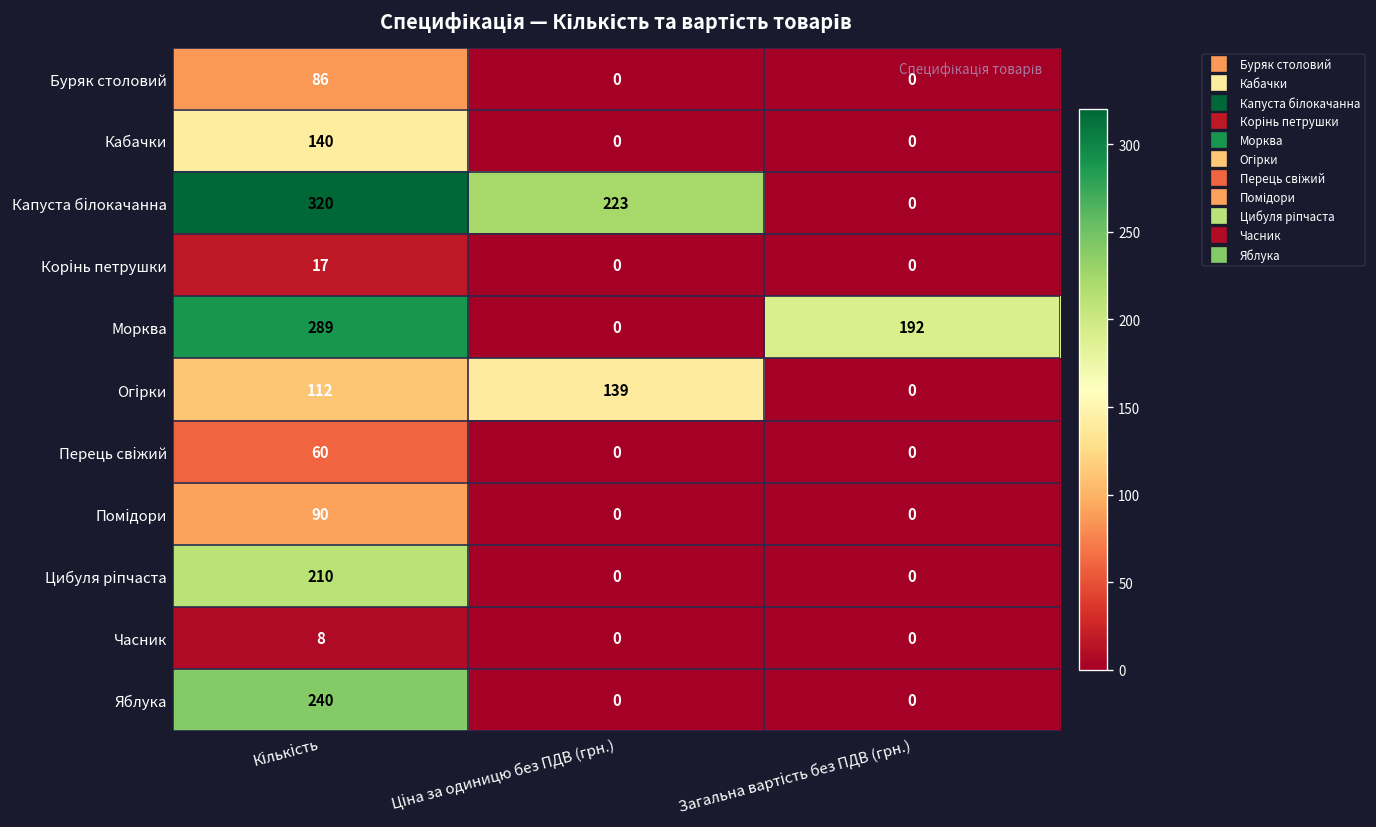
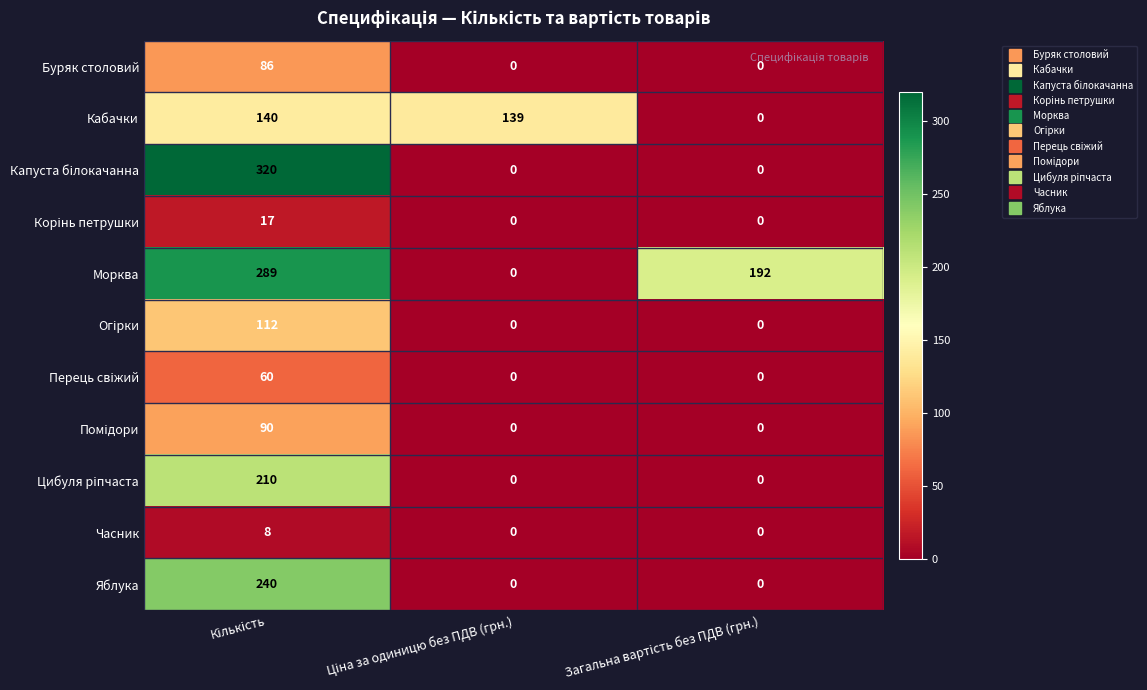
  {
    "Буряк столовий": {
      "Кількість": 86,
      "Ціна за одиницю без ПДВ (грн.)": 0
    },
    "Кабачки": {
      "Кількість": 140,
-     "Ціна за одиницю без ПДВ (грн.)": 0,
+     "Ціна за одиницю без ПДВ (грн.)": 139,
      "Загальна вартість без ПДВ (грн.)": 0
    },
    "Капуста білокачанна": {
      "Кількість": 320,
-     "Ціна за одиницю без ПДВ (грн.)": 223,
+     "Ціна за одиницю без ПДВ (грн.)": 0,
      "Загальна вартість без ПДВ (грн.)": 0
    },
    "Корінь петрушки": {
      "Кількість": 17,
      "Ціна за одиницю без ПДВ (грн.)": 0,
      "Загальна вартість без ПДВ (грн.)": 0
    },
    "Морква": {
      "Кількість": 289,
      "Ціна за одиницю без ПДВ (грн.)": 0,
      "Загальна вартість без ПДВ (грн.)": 192
    },
    "Огірки": {
      "Кількість": 112,
-     "Ціна за одиницю без ПДВ (грн.)": 139,
+     "Ціна за одиницю без ПДВ (грн.)": 0,
      "Загальна вартість без ПДВ (грн.)": 0
    },
    "Перець свіжий": {
      "Кількість": 60,
      "Ціна за одиницю без ПДВ (грн.)": 0,
      "Загальна вартість без ПДВ (грн.)": 0
    },
    "Помідори": {
      "Кількість": 90,
      "Ціна за одиницю без ПДВ (грн.)": 0,
      "Загальна вартість без ПДВ (грн.)": 0
    },
    "Цибуля ріпчаста": {
      "Кількість": 210,
      "Ціна за одиницю без ПДВ (грн.)": 0,
      "Загальна вартість без ПДВ (грн.)": 0
    },
    "Часник": {
      "Кількість": 8,
      "Ціна за одиницю без ПДВ (грн.)": 0,
      "Загальна вартість без ПДВ (грн.)": 0
    },
    "Яблука": {
      "Кількість": 240,
      "Ціна за одиницю без ПДВ (грн.)": 0,
      "Загальна вартість без ПДВ (грн.)": 0
    }
  }
